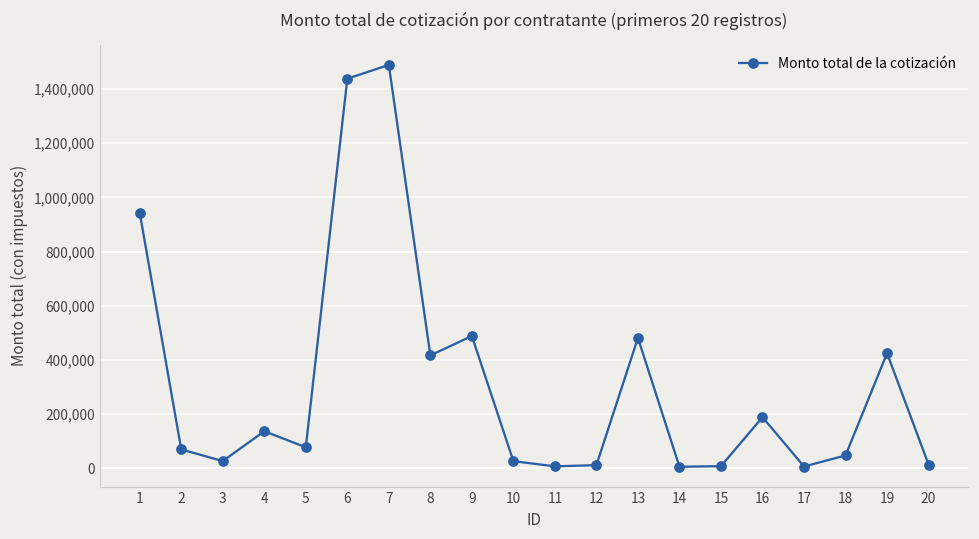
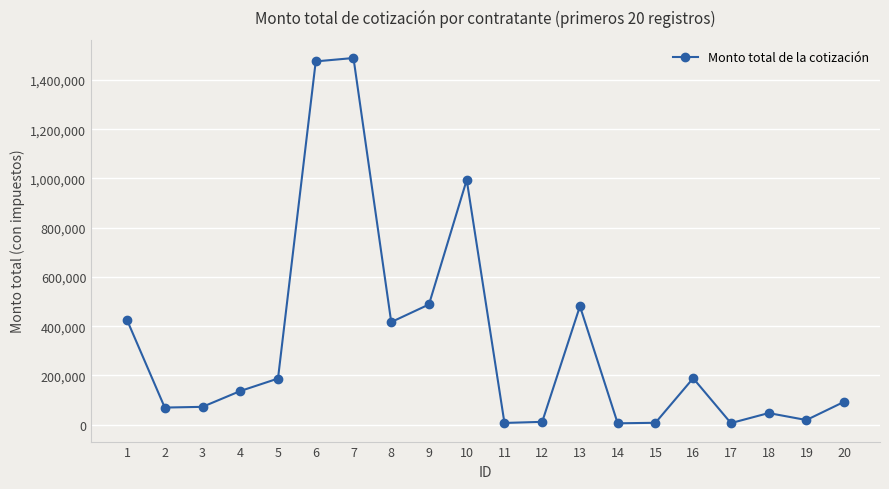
  {
-   "1": "940,000",
+   "1": "430,000",
    "2": "70,000",
-   "3": "30,000",
+   "3": "70,000",
    "4": "140,000",
-   "5": "80,000",
-   "6": "1,440,000",
+   "5": "190,000",
+   "6": "1,480,000",
    "7": "1,490,000",
    "8": "420,000",
    "9": "490,000",
-   "10": "30,000",
+   "10": "990,000",
    "11": "10,000",
    "12": "10,000",
    "13": "480,000",
    "14": "10,000",
    "15": "10,000",
    "16": "190,000",
    "17": "10,000",
    "18": "50,000",
-   "19": "420,000",
-   "20": "10,000"
+   "19": "20,000",
+   "20": "90,000"
  }
